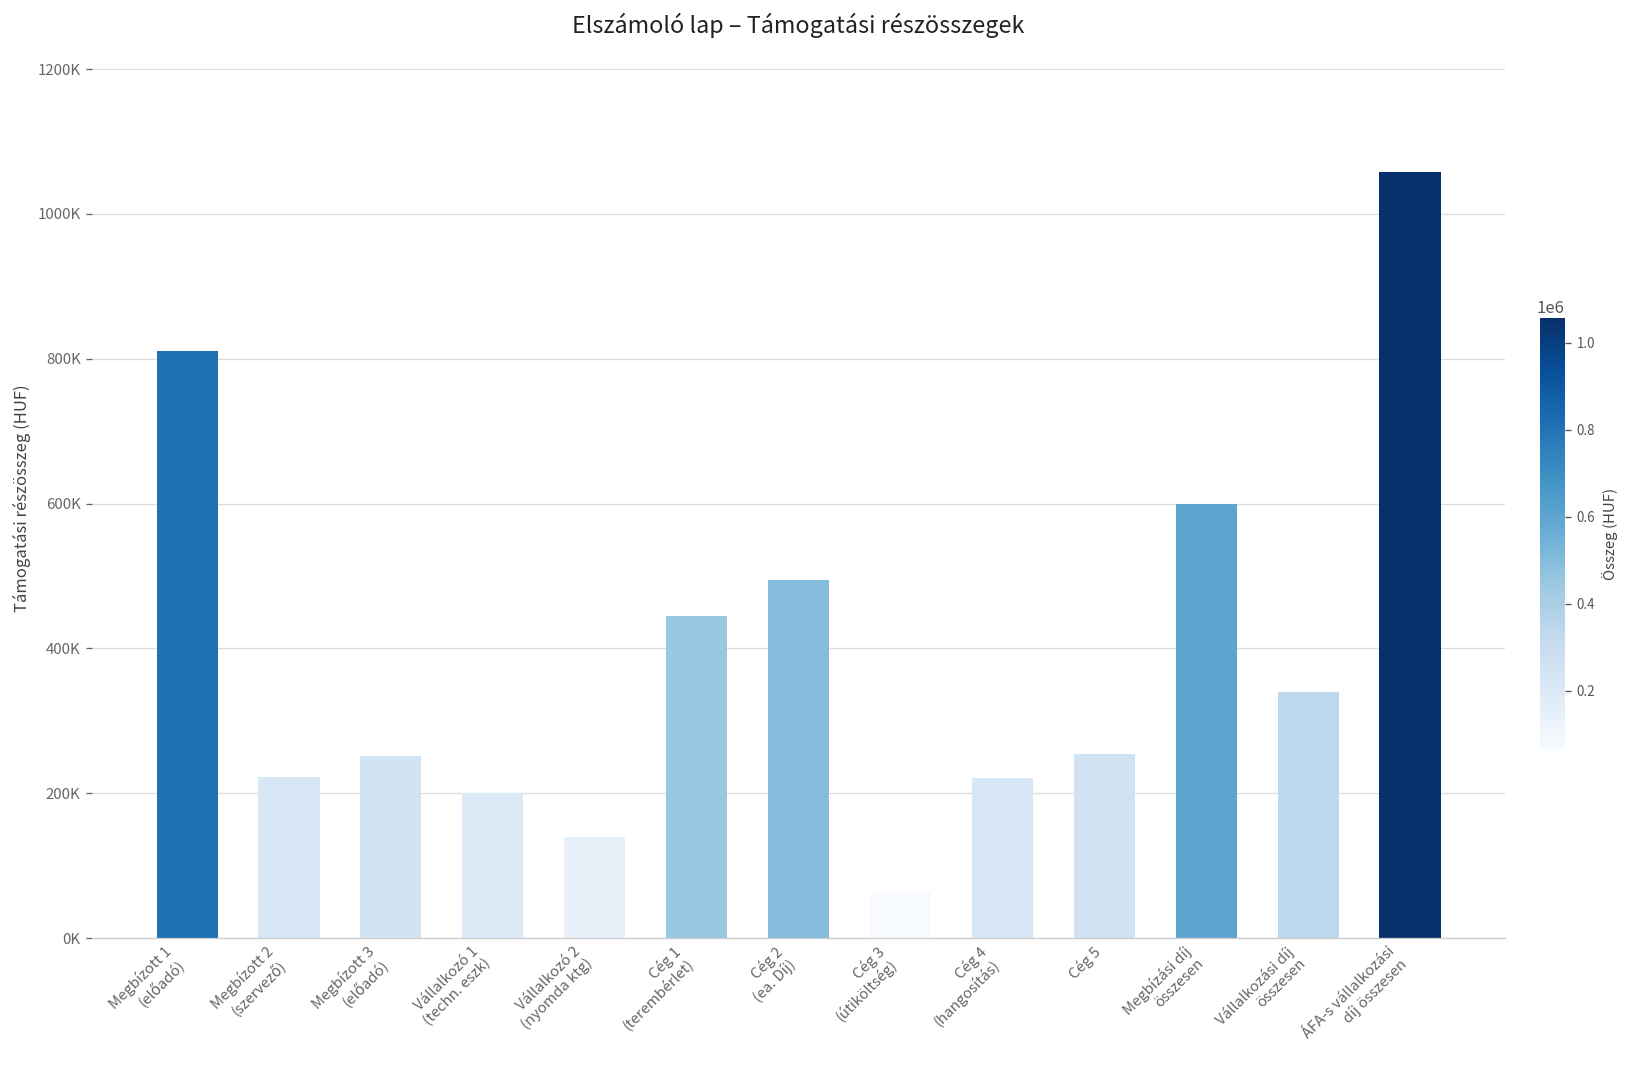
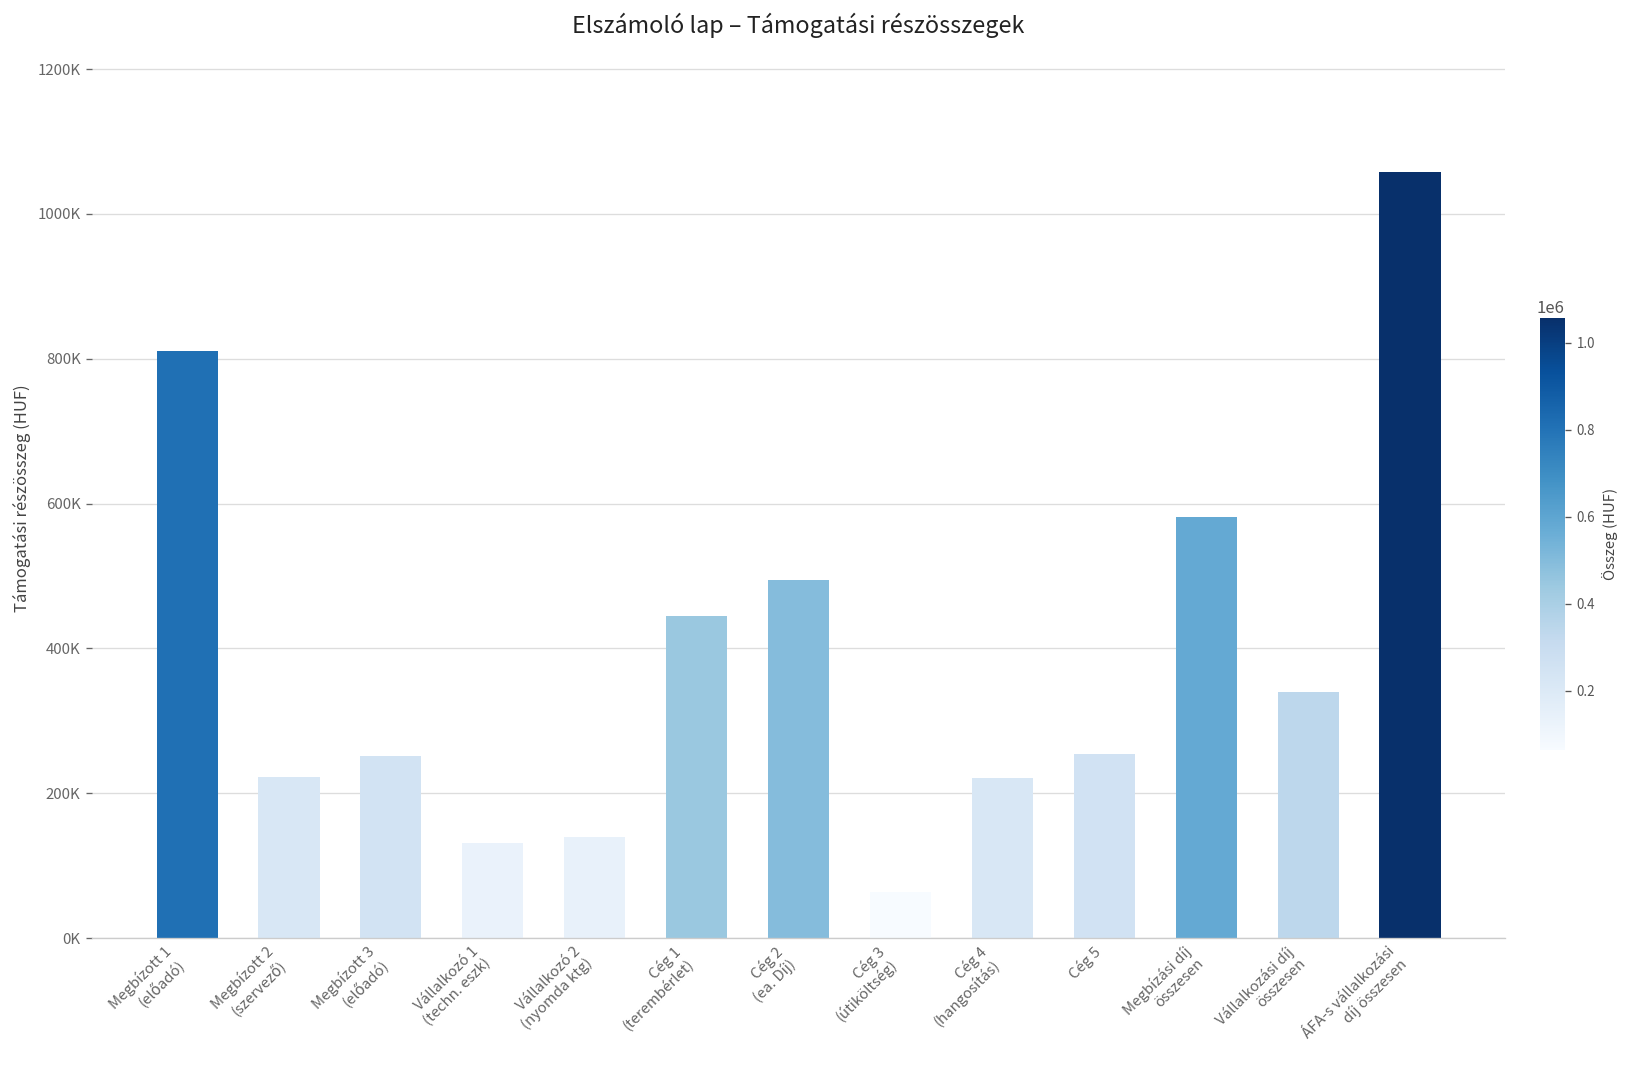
  {
    "Megbízott 1 (előadó)": 810000,
    "Megbízott 2 (szervező)": 220000,
    "Megbízott 3 (előadó)": 250000,
-   "Vállalkozó 1 (techn. eszk)": 200000,
+   "Vállalkozó 1 (techn. eszk)": 130000,
    "Vállalkozó 2 (nyomda ktg)": 140000,
    "Cég 1 (terembérlet)": 440000,
    "Cég 2 (ea. Díj)": 490000,
    "Cég 3 (útiköltség)": 60000,
    "Cég 4 (hangosítás)": 220000,
    "Cég 5": 250000,
-   "Megbízási díj összesen": 600000,
+   "Megbízási díj összesen": 580000,
    "Vállalkozási díj összesen": 340000,
    "ÁFA-s vállalkozási díj összesen": 1060000
  }
